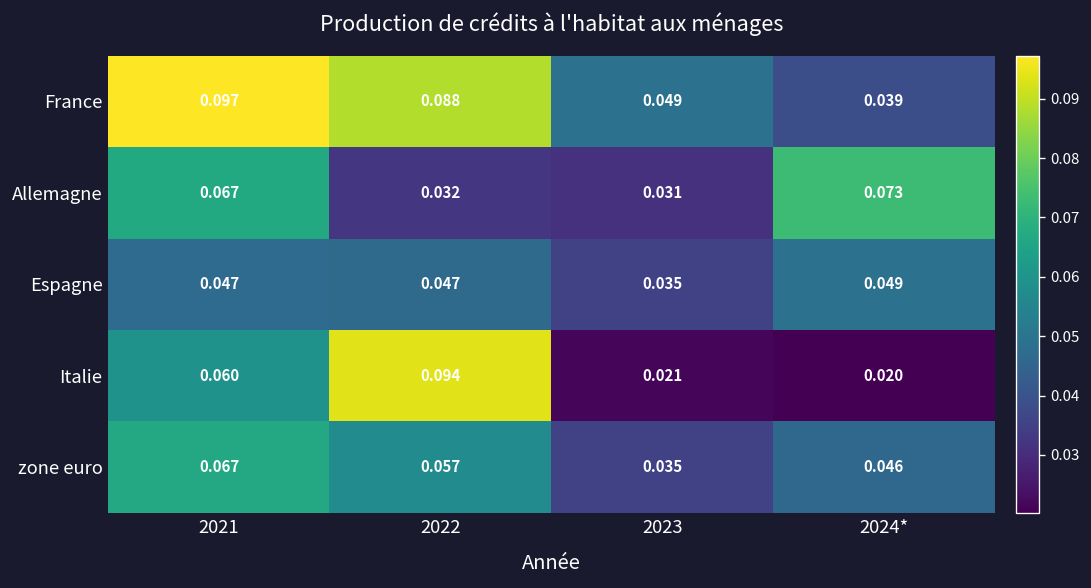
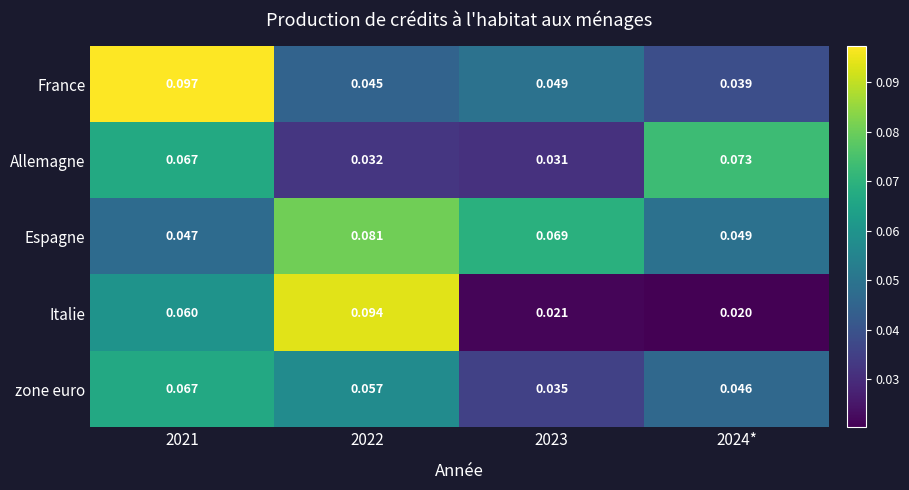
  {
    "France": {
      "2021": 0.097,
-     "2022": 0.088,
+     "2022": 0.045,
      "2023": 0.049,
      "2024*": 0.039
    },
    "Allemagne": {
      "2021": 0.067,
      "2022": 0.032,
      "2023": 0.031,
      "2024*": 0.073
    },
    "Espagne": {
      "2021": 0.047,
-     "2022": 0.047,
-     "2023": 0.035,
+     "2022": 0.081,
+     "2023": 0.069,
      "2024*": 0.049
    },
    "Italie": {
      "2021": 0.060,
      "2022": 0.094,
      "2023": 0.021,
      "2024*": 0.020
    },
    "zone euro": {
      "2021": 0.067,
      "2022": 0.057,
      "2023": 0.035,
      "2024*": 0.046
    }
  }
